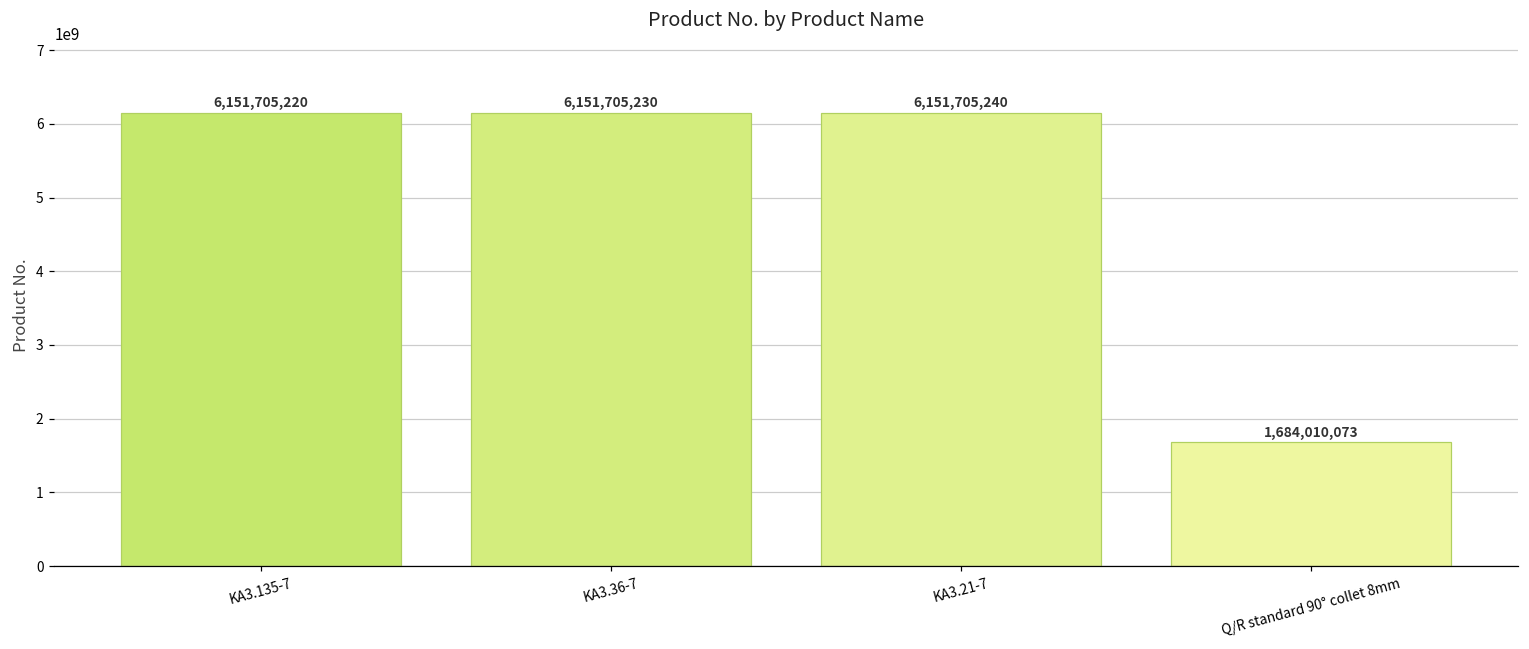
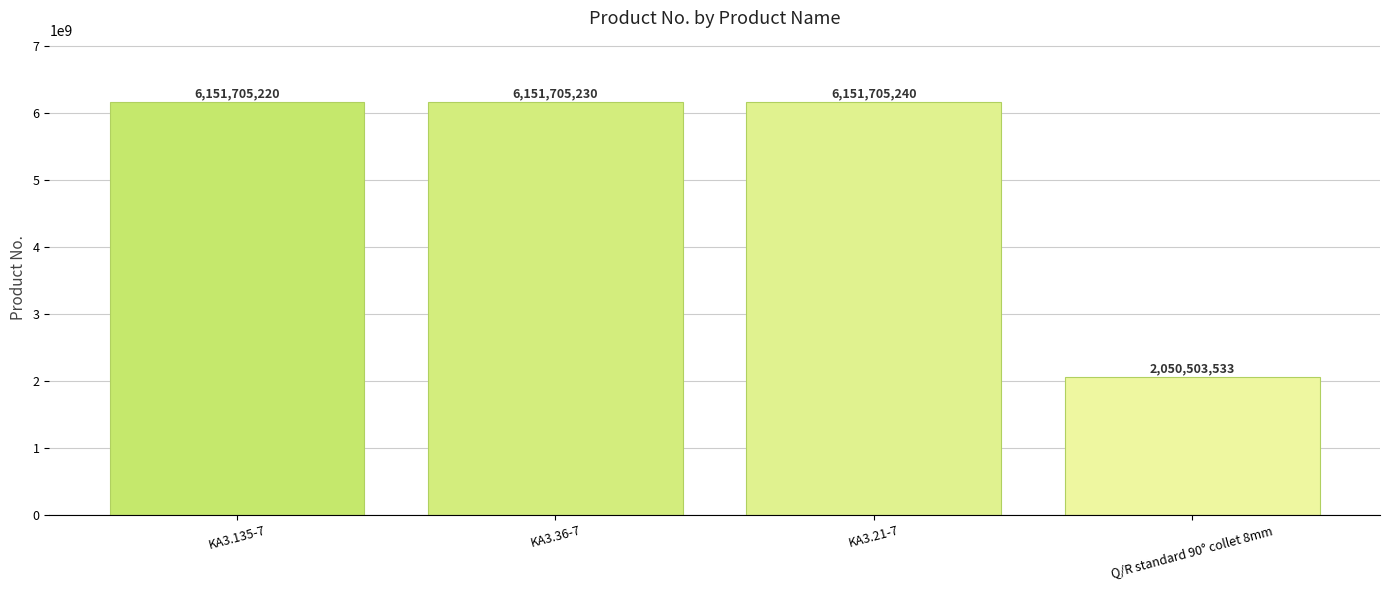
  {
    "KA3.135-7": "6,151,705,220",
    "KA3.36-7": "6,151,705,230",
    "KA3.21-7": "6,151,705,240",
-   "Q/R standard 90° collet 8mm": "1,684,010,073"
+   "Q/R standard 90° collet 8mm": "2,050,503,533"
  }
